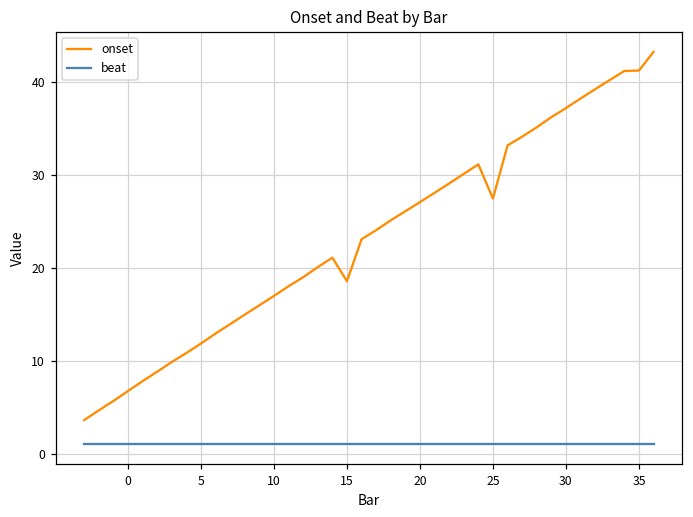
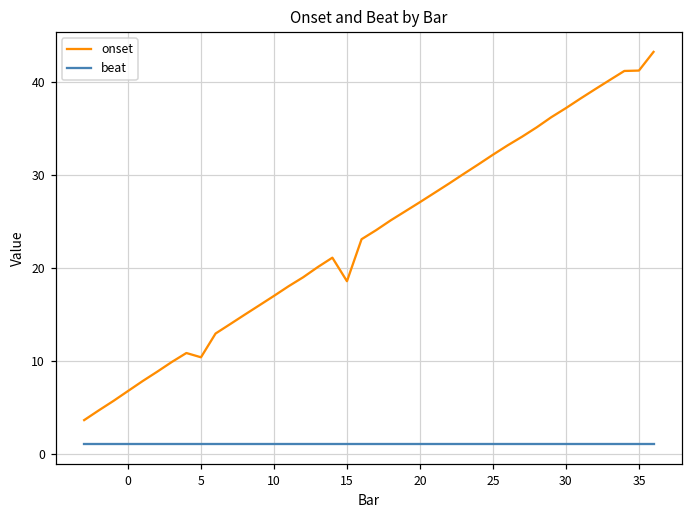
  {
    "onset": {
      "0": 7,
-     "5": 12,
+     "5": 10,
      "10": 17,
      "15": 19,
      "20": 27,
-     "25": 27,
+     "25": 32,
      "30": 37,
      "35": 41
    },
    "beat": {
      "0": 1,
      "5": 1,
      "10": 1,
      "15": 1,
      "20": 1,
      "25": 1,
      "30": 1,
      "35": 1
    }
  }
